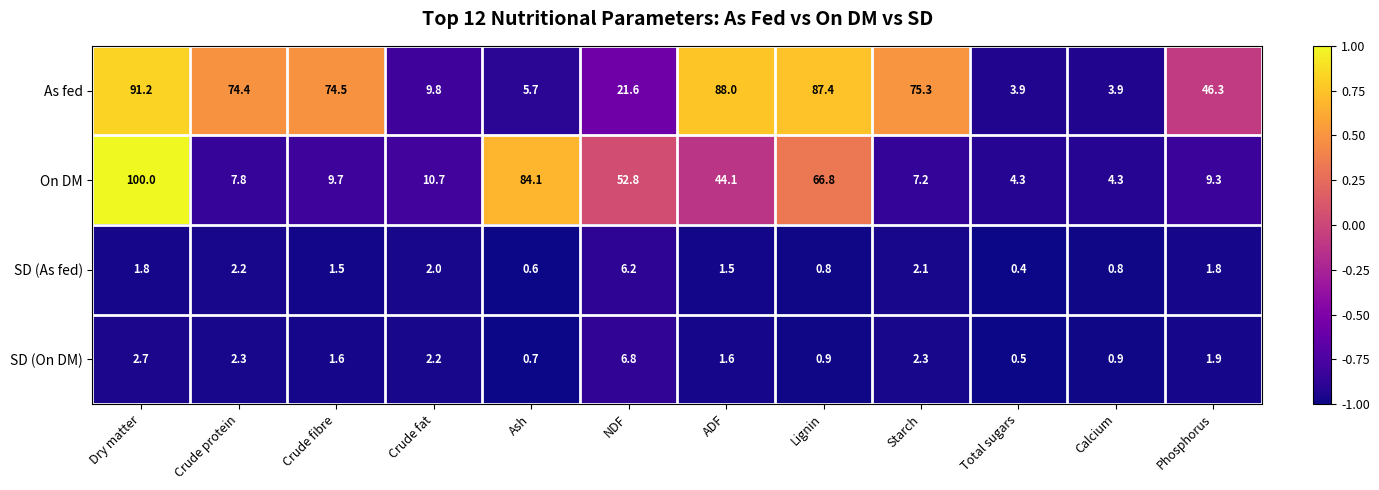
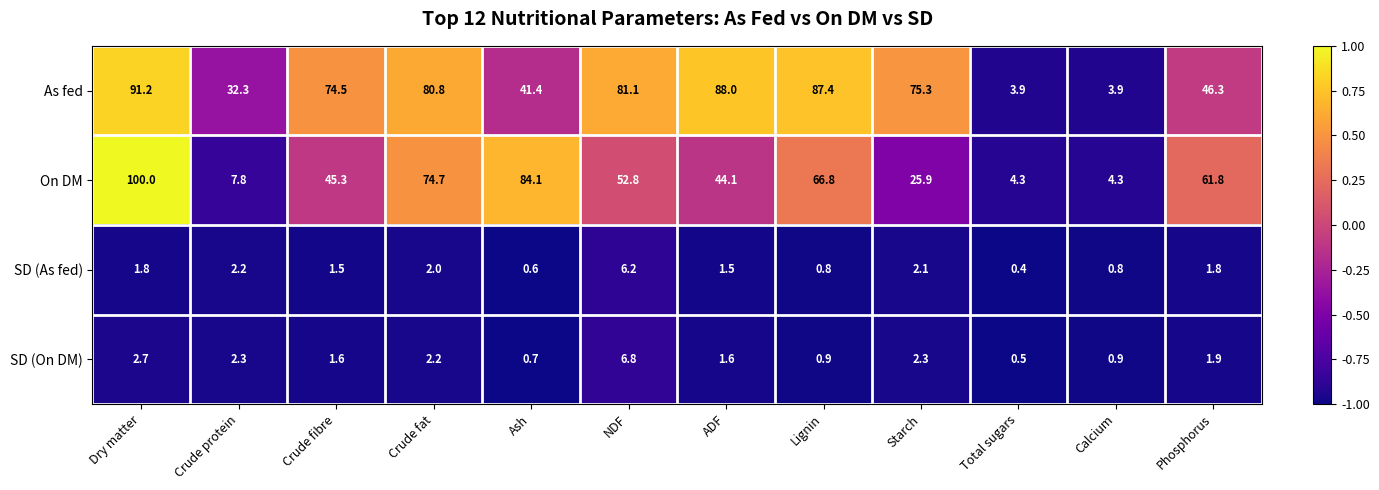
  {
    "As fed": {
      "Dry matter": 91.2,
-     "Crude protein": 74.4,
+     "Crude protein": 32.3,
      "Crude fibre": 74.5,
-     "Crude fat": 9.8,
-     "Ash": 5.7,
-     "NDF": 21.6,
+     "Crude fat": 80.8,
+     "Ash": 41.4,
+     "NDF": 81.1,
      "ADF": 88.0,
      "Lignin": 87.4,
      "Starch": 75.3,
      "Total sugars": 3.9,
      "Calcium": 3.9,
      "Phosphorus": 46.3
    },
    "On DM": {
      "Dry matter": 100.0,
      "Crude protein": 7.8,
-     "Crude fibre": 9.7,
-     "Crude fat": 10.7,
+     "Crude fibre": 45.3,
+     "Crude fat": 74.7,
      "Ash": 84.1,
      "NDF": 52.8,
      "ADF": 44.1,
      "Lignin": 66.8,
-     "Starch": 7.2,
+     "Starch": 25.9,
      "Total sugars": 4.3,
      "Calcium": 4.3,
-     "Phosphorus": 9.3
+     "Phosphorus": 61.8
    },
    "SD (As fed)": {
      "Dry matter": 1.8,
      "Crude protein": 2.2,
      "Crude fibre": 1.5,
      "Crude fat": 2.0,
      "Ash": 0.6,
      "NDF": 6.2,
      "ADF": 1.5,
      "Lignin": 0.8,
      "Starch": 2.1,
      "Total sugars": 0.4,
      "Calcium": 0.8,
      "Phosphorus": 1.8
    },
    "SD (On DM)": {
      "Dry matter": 2.7,
      "Crude protein": 2.3,
      "Crude fibre": 1.6,
      "Crude fat": 2.2,
      "Ash": 0.7,
      "NDF": 6.8,
      "ADF": 1.6,
      "Lignin": 0.9,
      "Starch": 2.3,
      "Total sugars": 0.5,
      "Calcium": 0.9,
      "Phosphorus": 1.9
    }
  }
